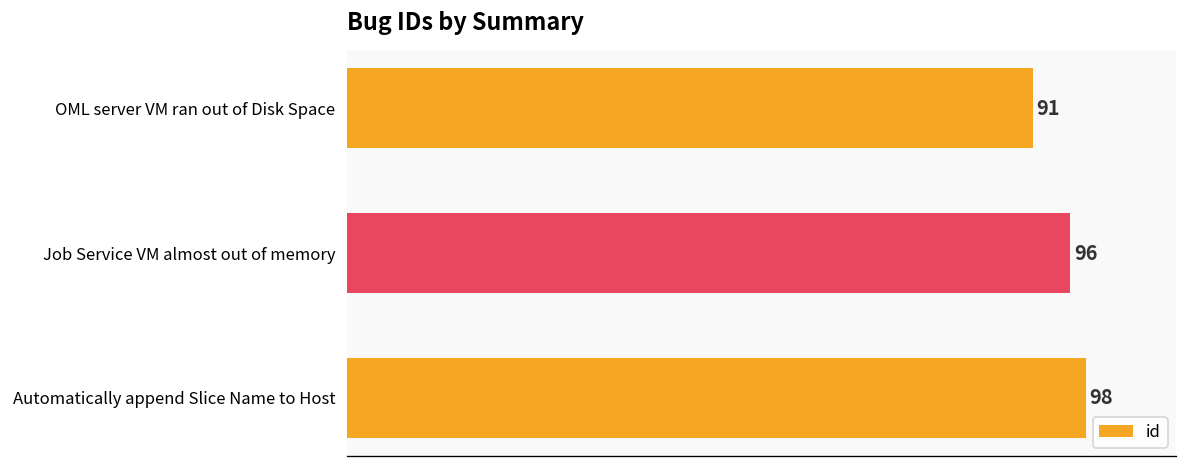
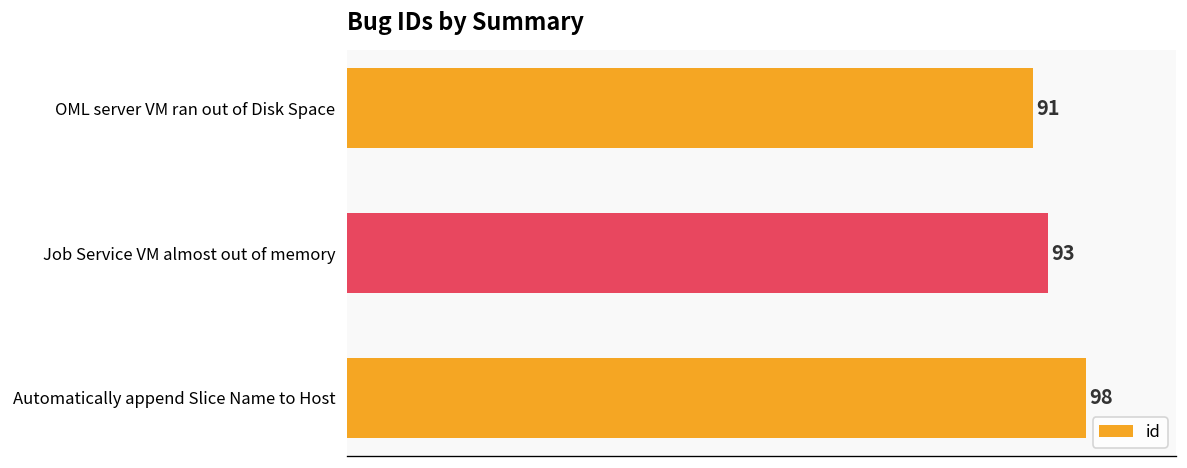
  {
    "OML server VM ran out of Disk Space": 91,
-   "Job Service VM almost out of memory": 96,
+   "Job Service VM almost out of memory": 93,
    "Automatically append Slice Name to Host": 98
  }
